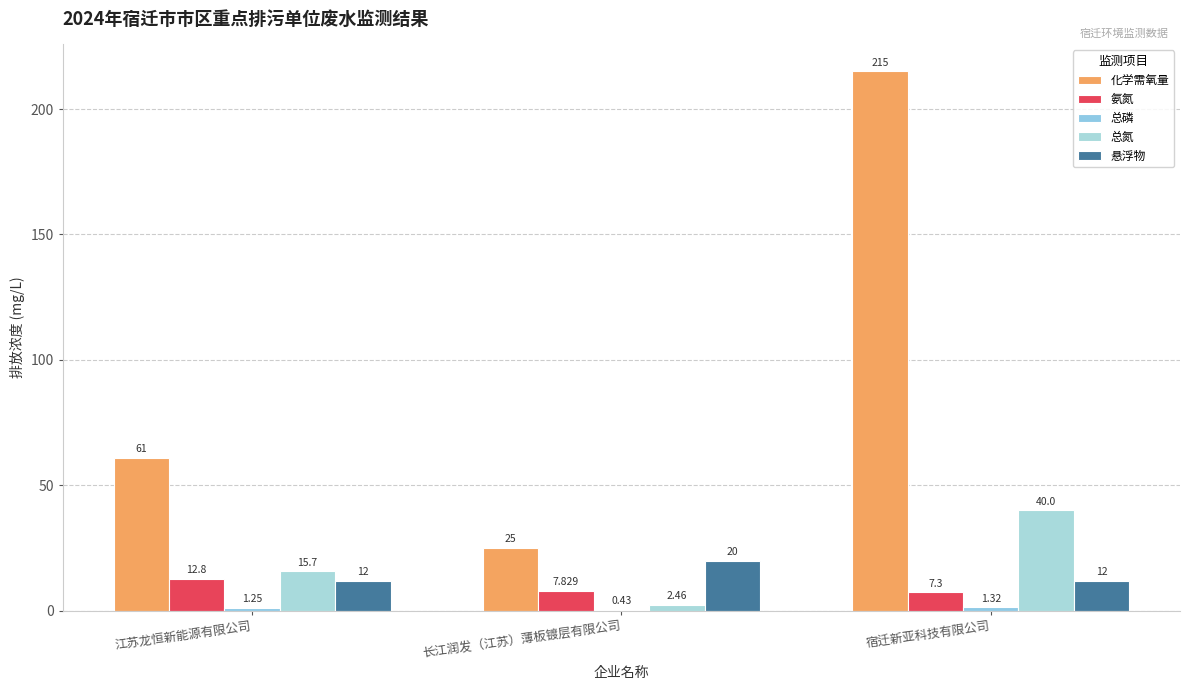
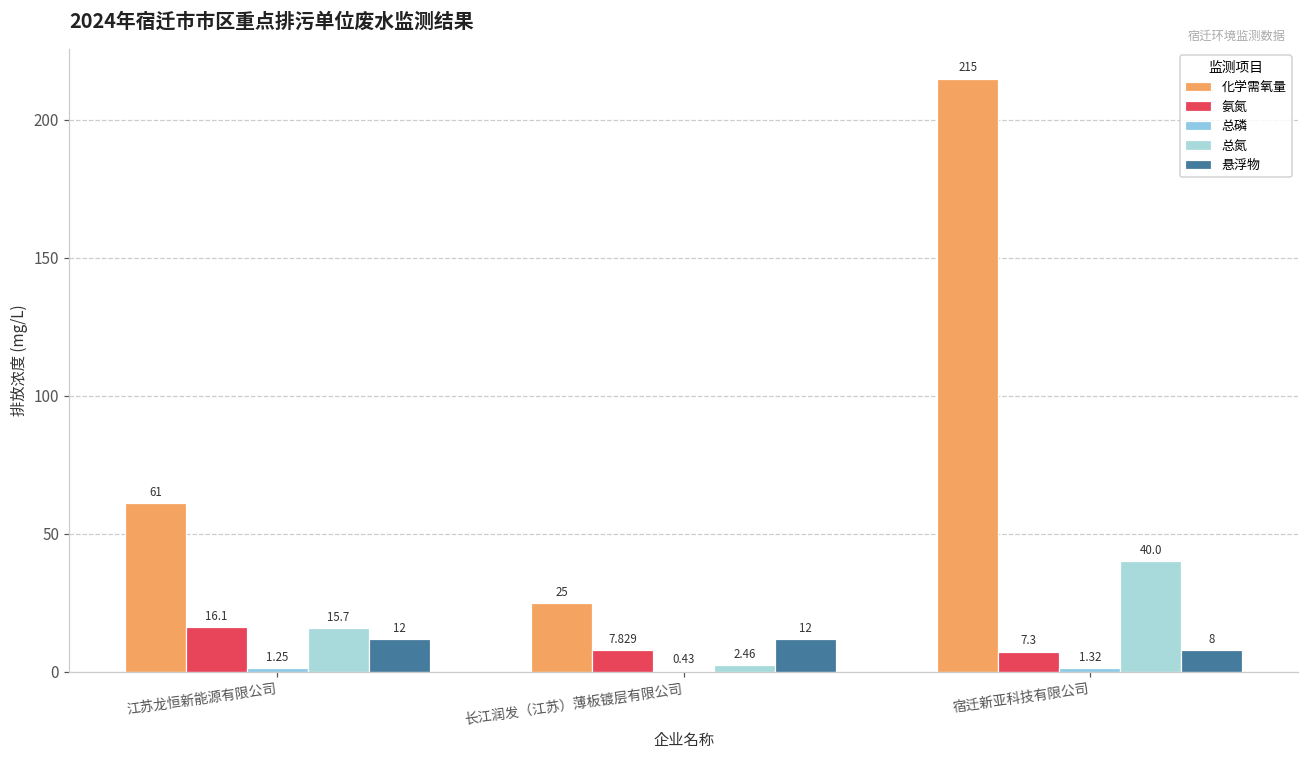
  {
    "化学需氧量": {
      "江苏龙恒新能源有限公司": 61,
      "长江润发（江苏）薄板镀层有限公司": 25,
      "宿迁新亚科技有限公司": 215
    },
    "氨氮": {
-     "江苏龙恒新能源有限公司": 12.8,
+     "江苏龙恒新能源有限公司": 16.1,
      "长江润发（江苏）薄板镀层有限公司": 7.829,
      "宿迁新亚科技有限公司": 7.3
    },
    "悬浮物": {
      "江苏龙恒新能源有限公司": 12,
-     "长江润发（江苏）薄板镀层有限公司": 20,
-     "宿迁新亚科技有限公司": 12
+     "长江润发（江苏）薄板镀层有限公司": 12,
+     "宿迁新亚科技有限公司": 8
    }
  }
